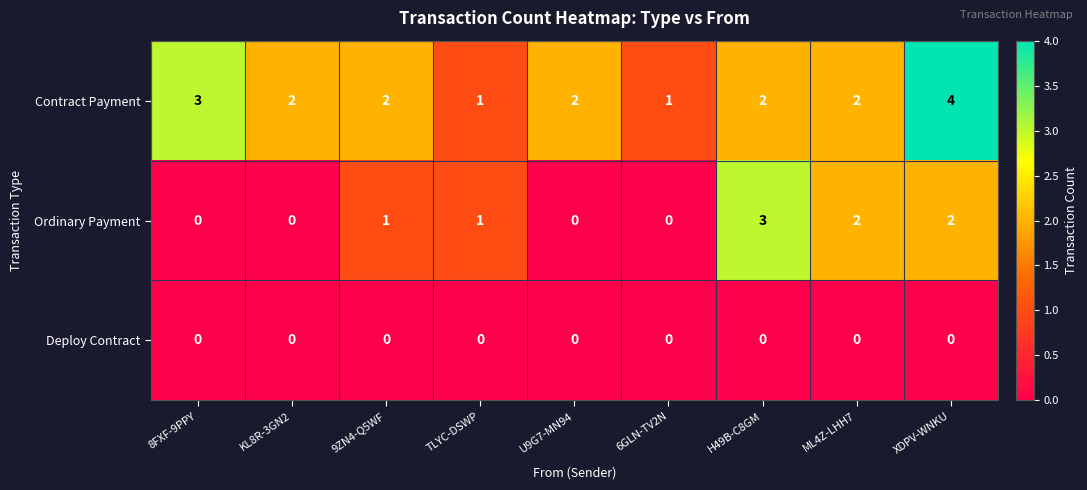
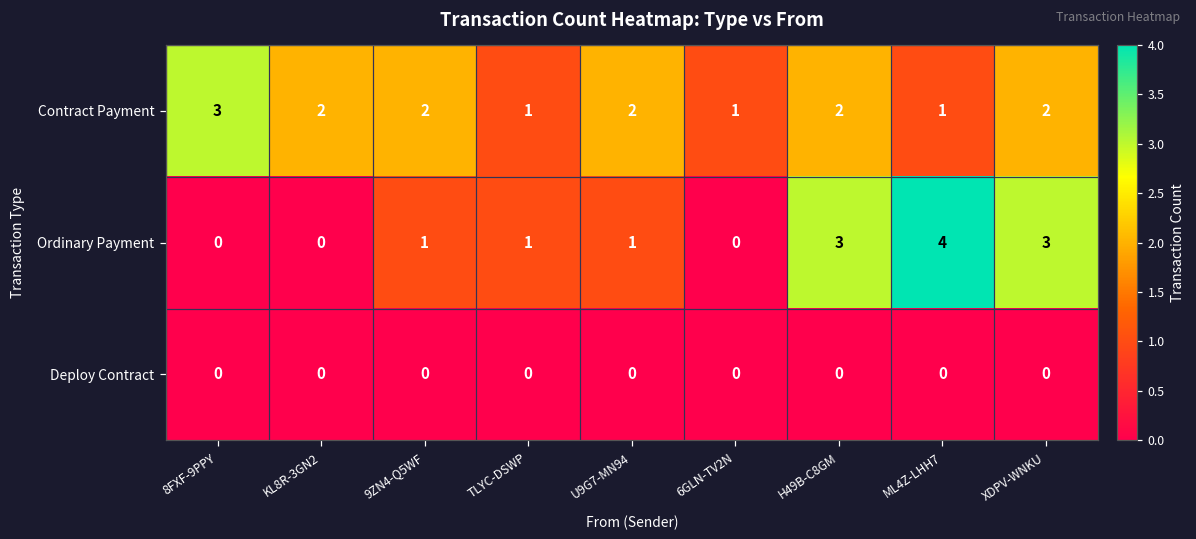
  {
    "Contract Payment": {
      "8FXF-9PPY": 3,
      "KL8R-3GN2": 2,
      "9ZN4-Q5WF": 2,
      "TLYC-DSWP": 1,
      "U9G7-MN94": 2,
      "6GLN-TV2N": 1,
      "H49B-C8GM": 2,
-     "ML4Z-LHH7": 2,
-     "XDPV-WNKU": 4
+     "ML4Z-LHH7": 1,
+     "XDPV-WNKU": 2
    },
    "Ordinary Payment": {
      "8FXF-9PPY": 0,
      "KL8R-3GN2": 0,
      "9ZN4-Q5WF": 1,
      "TLYC-DSWP": 1,
-     "U9G7-MN94": 0,
+     "U9G7-MN94": 1,
      "6GLN-TV2N": 0,
      "H49B-C8GM": 3,
-     "ML4Z-LHH7": 2,
-     "XDPV-WNKU": 2
+     "ML4Z-LHH7": 4,
+     "XDPV-WNKU": 3
    },
    "Deploy Contract": {
      "8FXF-9PPY": 0,
      "KL8R-3GN2": 0,
      "9ZN4-Q5WF": 0,
      "TLYC-DSWP": 0,
      "U9G7-MN94": 0,
      "6GLN-TV2N": 0,
      "H49B-C8GM": 0,
      "ML4Z-LHH7": 0,
      "XDPV-WNKU": 0
    }
  }
